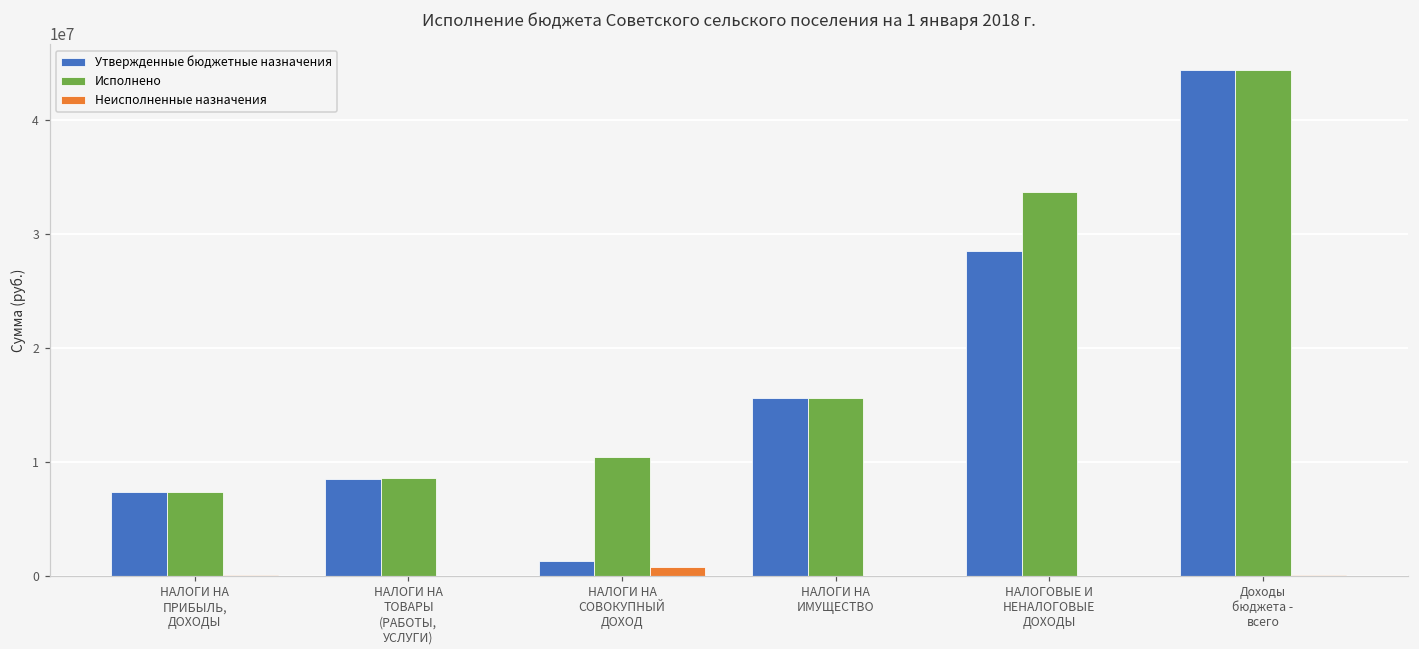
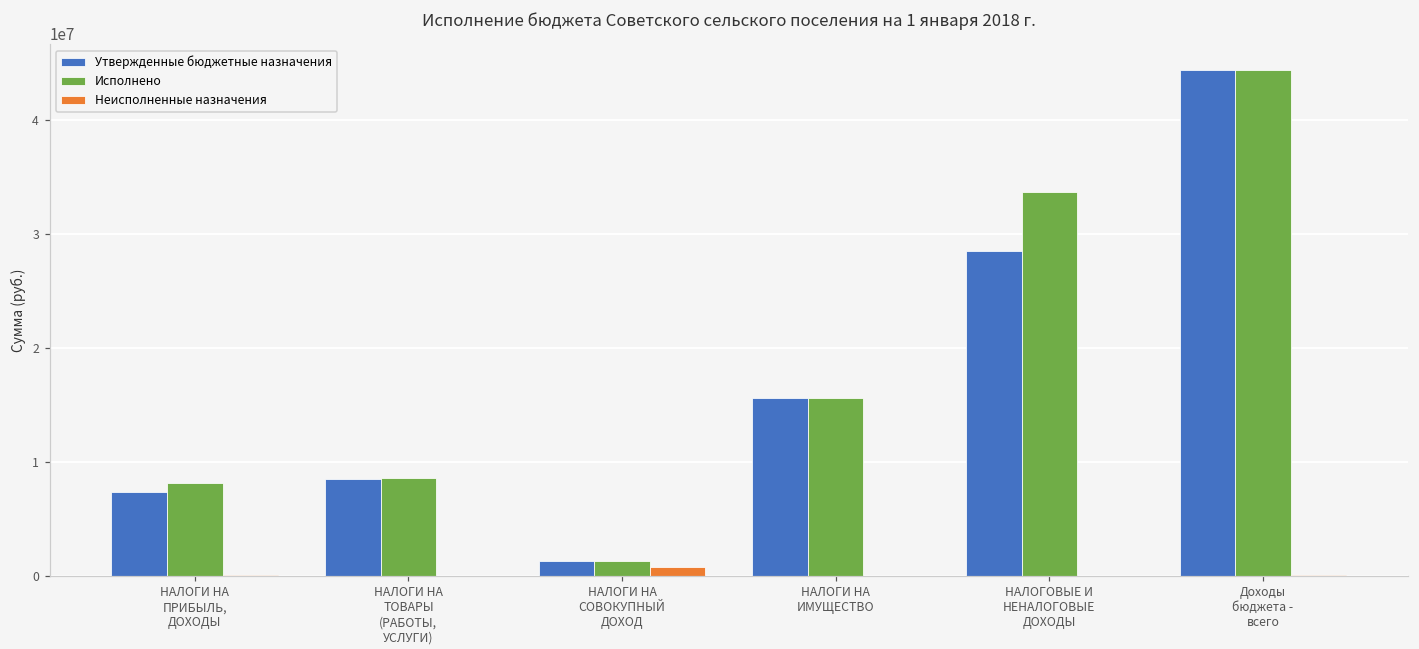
  {
    "Утвержденные бюджетные назначения": {
      "НАЛОГИ НА ПРИБЫЛЬ, ДОХОДЫ": 7400000,
      "НАЛОГИ НА ТОВАРЫ (РАБОТЫ, УСЛУГИ)": 8500000,
      "НАЛОГИ НА СОВОКУПНЫЙ ДОХОД": 1300000,
      "НАЛОГИ НА ИМУЩЕСТВО": 15600000,
      "НАЛОГОВЫЕ И НЕНАЛОГОВЫЕ ДОХОДЫ": 28500000,
      "Доходы бюджета - всего": 44400000
    },
    "Исполнено": {
-     "НАЛОГИ НА ПРИБЫЛЬ, ДОХОДЫ": 7300000,
+     "НАЛОГИ НА ПРИБЫЛЬ, ДОХОДЫ": 8200000,
      "НАЛОГИ НА ТОВАРЫ (РАБОТЫ, УСЛУГИ)": 8600000,
-     "НАЛОГИ НА СОВОКУПНЫЙ ДОХОД": 10400000,
+     "НАЛОГИ НА СОВОКУПНЫЙ ДОХОД": 1300000,
      "НАЛОГИ НА ИМУЩЕСТВО": 15600000,
      "НАЛОГОВЫЕ И НЕНАЛОГОВЫЕ ДОХОДЫ": 33700000,
      "Доходы бюджета - всего": 44300000
    },
    "Неисполненные назначения": {
      "НАЛОГИ НА ТОВАРЫ (РАБОТЫ, УСЛУГИ)": 0,
      "НАЛОГИ НА СОВОКУПНЫЙ ДОХОД": 800000,
      "НАЛОГИ НА ИМУЩЕСТВО": 0
    }
  }
